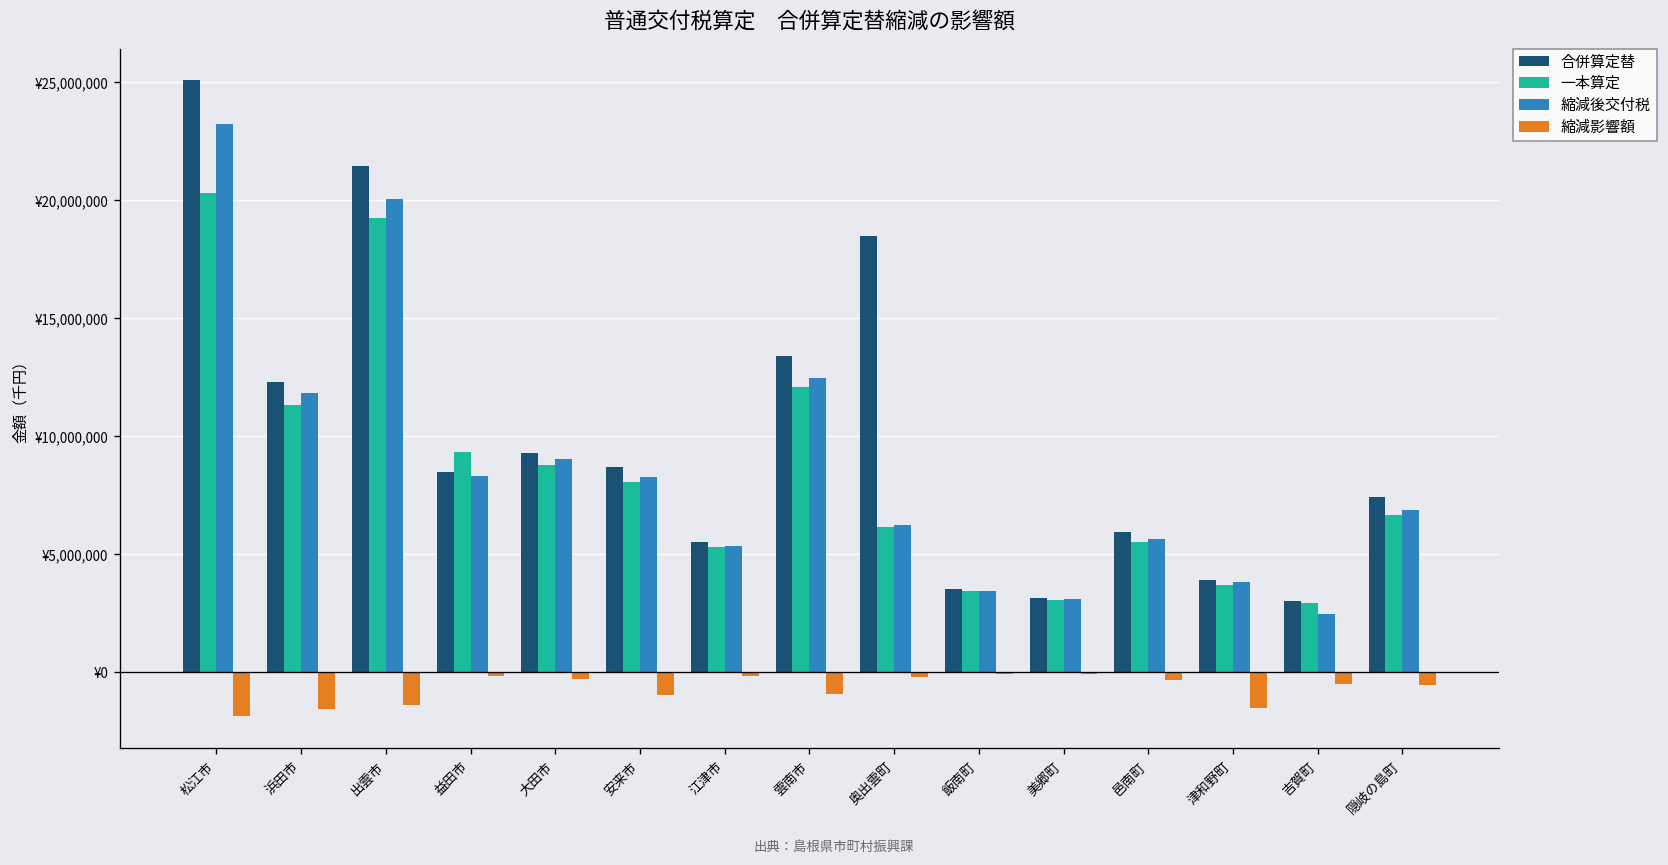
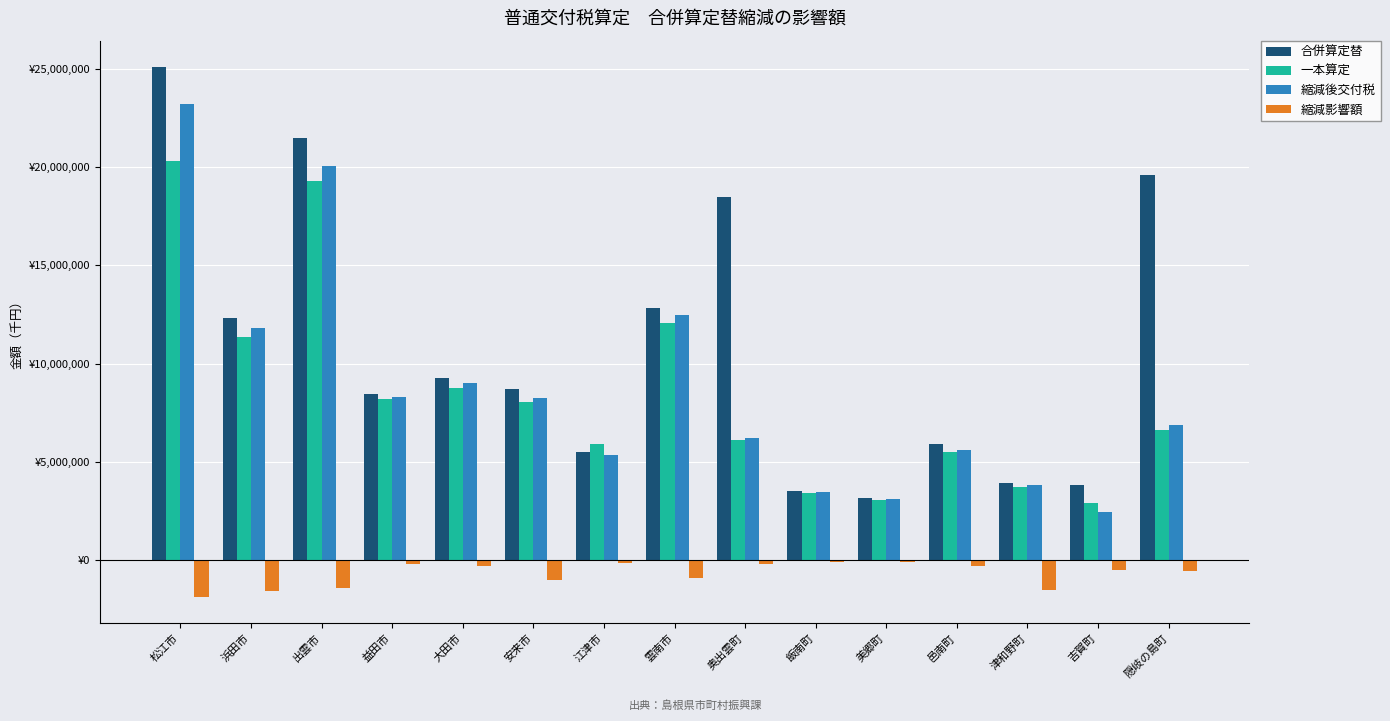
  {
    "合併算定替": {
      "松江市": "¥25,100,000",
      "浜田市": "¥12,300,000",
      "出雲市": "¥21,500,000",
      "益田市": "¥8,500,000",
      "大田市": "¥9,300,000",
      "安来市": "¥8,700,000",
      "江津市": "¥5,500,000",
-     "雲南市": "¥13,400,000",
+     "雲南市": "¥12,800,000",
      "奥出雲町": "¥18,500,000",
      "飯南町": "¥3,500,000",
      "美郷町": "¥3,200,000",
      "邑南町": "¥5,900,000",
      "津和野町": "¥3,900,000",
-     "吉賀町": "¥3,000,000",
-     "隠岐の島町": "¥7,400,000"
+     "吉賀町": "¥3,800,000",
+     "隠岐の島町": "¥19,600,000"
    },
    "一本算定": {
      "松江市": "¥20,300,000",
      "浜田市": "¥11,300,000",
      "出雲市": "¥19,300,000",
-     "益田市": "¥9,300,000",
+     "益田市": "¥8,200,000",
      "大田市": "¥8,800,000",
      "安来市": "¥8,100,000",
-     "江津市": "¥5,300,000",
+     "江津市": "¥5,900,000",
      "雲南市": "¥12,100,000",
      "奥出雲町": "¥6,100,000",
      "飯南町": "¥3,400,000",
      "美郷町": "¥3,100,000",
      "邑南町": "¥5,500,000",
      "津和野町": "¥3,700,000",
      "吉賀町": "¥2,900,000",
      "隠岐の島町": "¥6,700,000"
    },
    "縮減後交付税": {
      "松江市": "¥23,200,000",
      "浜田市": "¥11,800,000",
      "出雲市": "¥20,100,000",
      "益田市": "¥8,300,000",
      "大田市": "¥9,000,000",
      "安来市": "¥8,300,000",
      "江津市": "¥5,400,000",
      "雲南市": "¥12,500,000",
      "奥出雲町": "¥6,200,000",
      "飯南町": "¥3,500,000",
      "美郷町": "¥3,100,000",
      "邑南町": "¥5,600,000",
      "津和野町": "¥3,800,000",
      "吉賀町": "¥2,500,000",
      "隠岐の島町": "¥6,900,000"
    },
    "縮減影響額": {
      "松江市": "¥-1,800,000",
      "浜田市": "¥-1,500,000",
      "出雲市": "¥-1,400,000",
      "益田市": "¥-200,000",
      "大田市": "¥-300,000",
      "安来市": "¥-1,000,000",
      "江津市": "¥-100,000",
      "雲南市": "¥-900,000",
      "奥出雲町": "¥-200,000",
      "邑南町": "¥-300,000",
      "津和野町": "¥-1,500,000",
      "吉賀町": "¥-500,000",
      "隠岐の島町": "¥-500,000"
    }
  }
